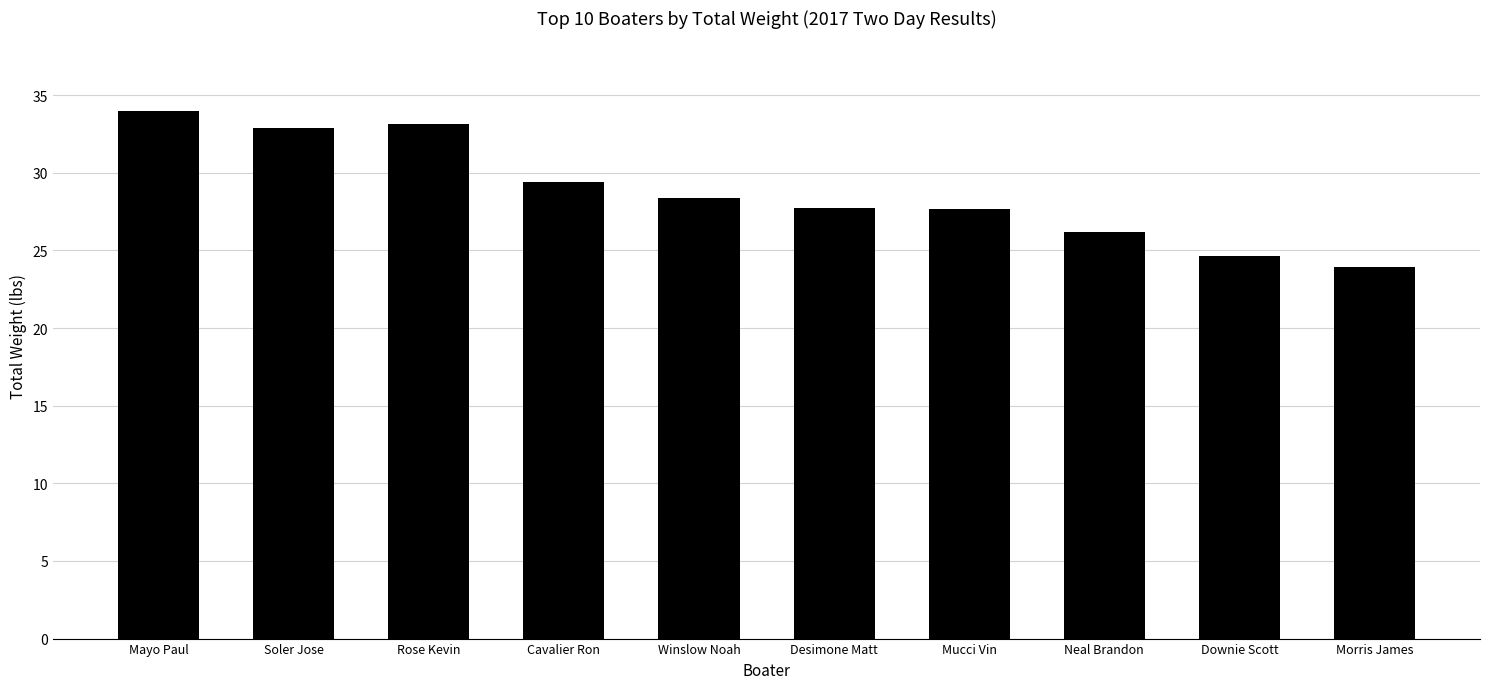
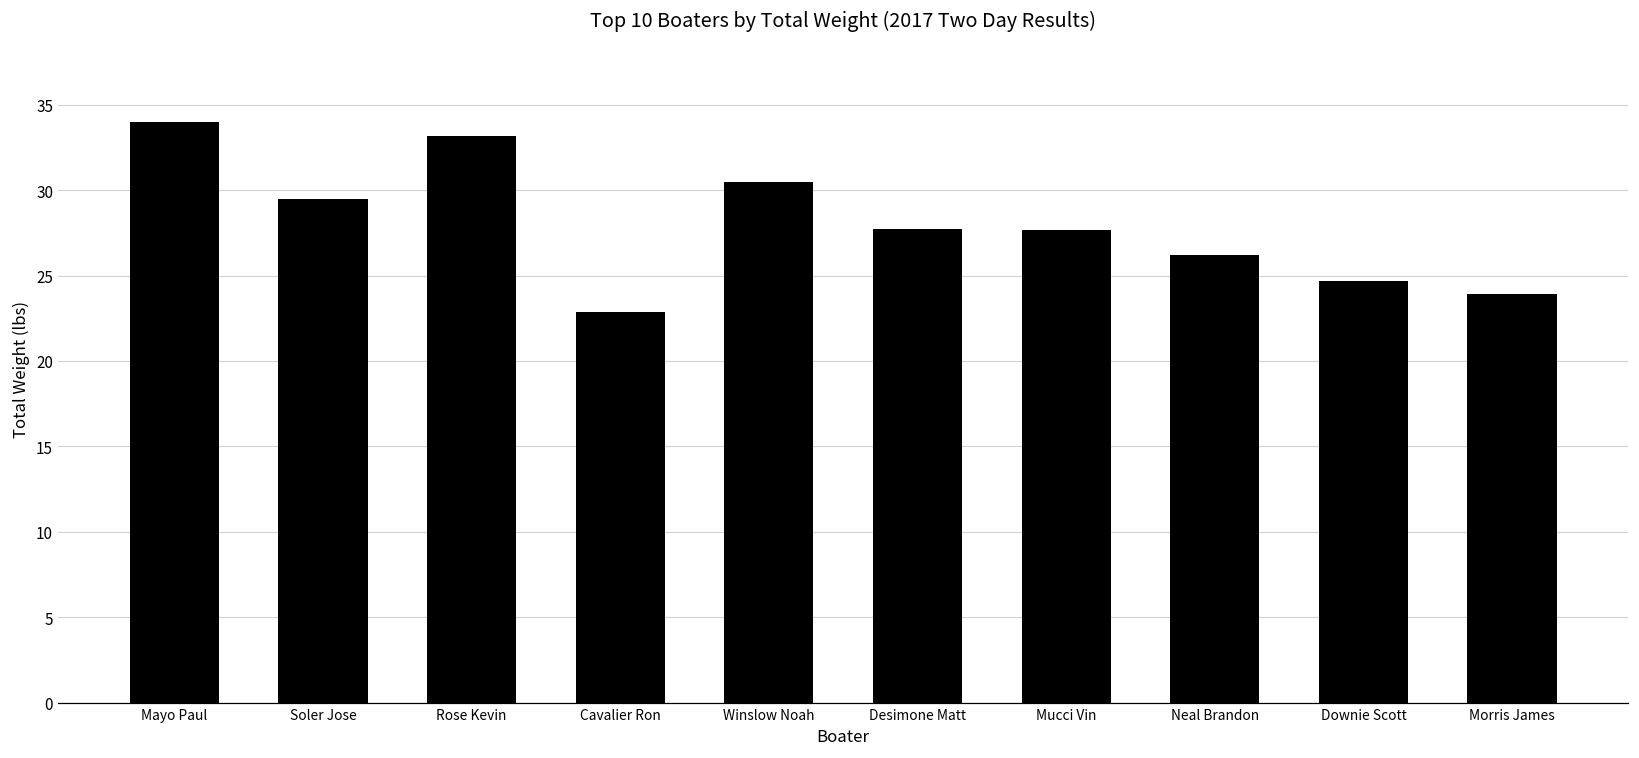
  {
    "Mayo Paul": 34.0,
-   "Soler Jose": 32.9,
+   "Soler Jose": 29.5,
    "Rose Kevin": 33.2,
-   "Cavalier Ron": 29.4,
-   "Winslow Noah": 28.4,
+   "Cavalier Ron": 22.9,
+   "Winslow Noah": 30.5,
    "Desimone Matt": 27.8,
    "Mucci Vin": 27.7,
    "Neal Brandon": 26.2,
    "Downie Scott": 24.7,
    "Morris James": 23.9
  }
